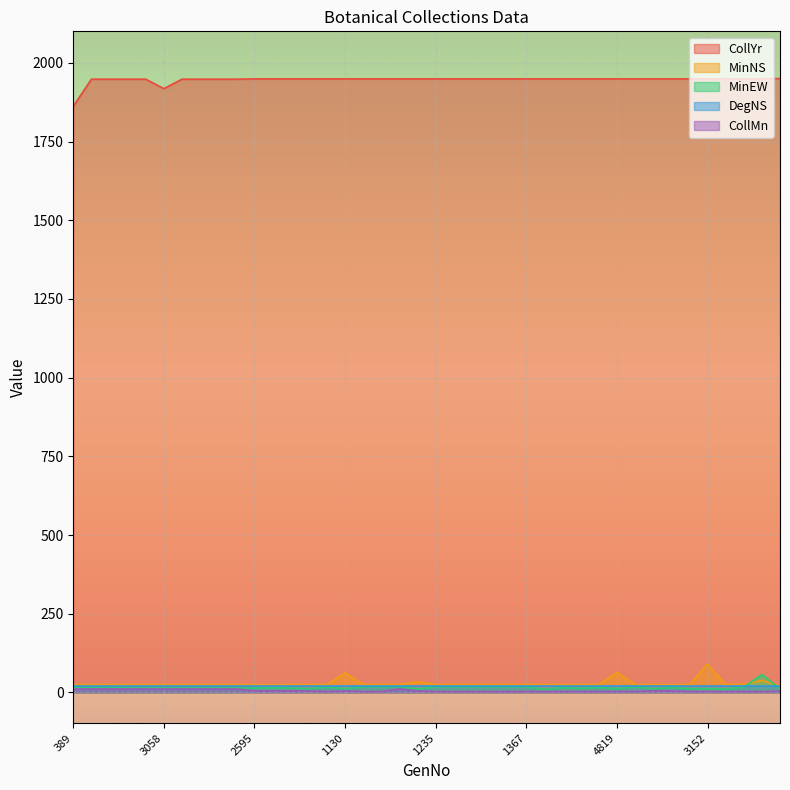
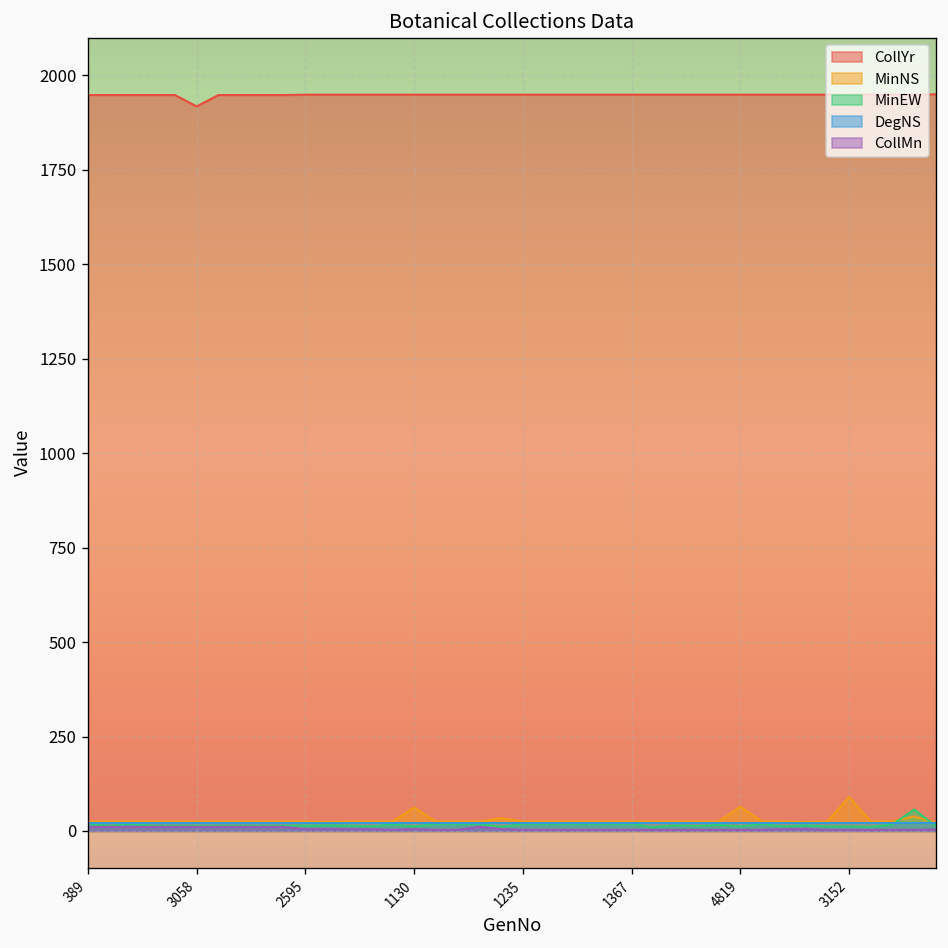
  {
    "CollYr": {
-     "389": 1860,
+     "389": 1950,
      "3058": 1920,
      "2595": 1950,
      "1130": 1950,
      "1235": 1950,
      "1367": 1950,
      "4819": 1950
    },
    "MinNS": {
      "1130": 60,
      "4819": 60,
      "3152": 90
    },
    "MinEW": {
      "4819": 10,
      "3152": 10
    },
    "DegNS": {
      "1130": 20,
      "4819": 20,
      "3152": 20
    },
    "CollMn": {
      "2595": 10,
      "1235": 0,
      "1367": 0,
      "4819": 0,
      "3152": 0
    }
  }
